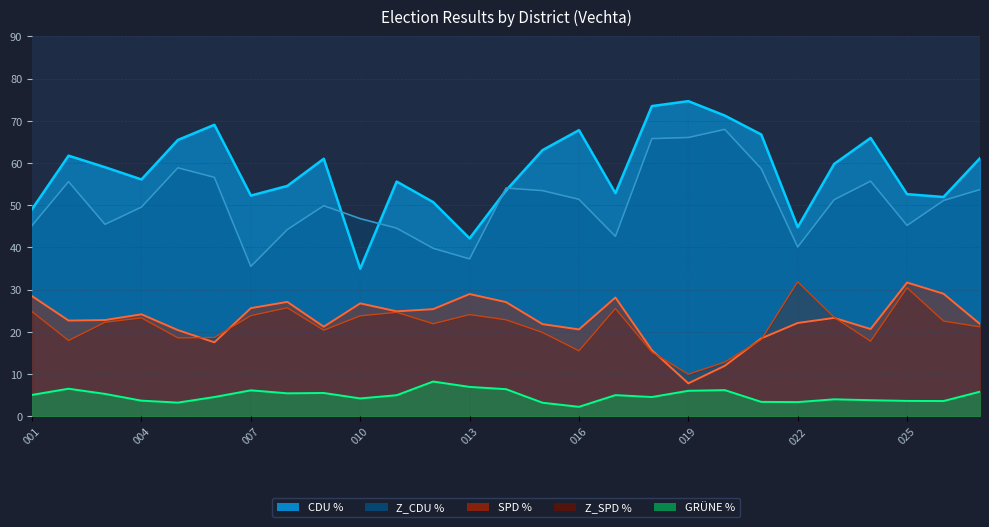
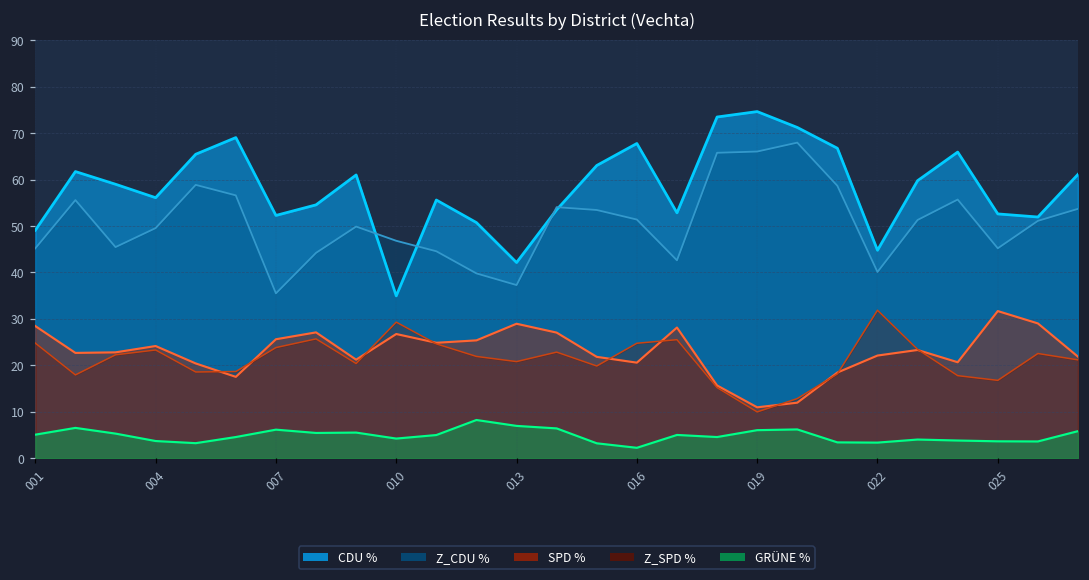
  {
    "CDU %": {
      "001": 49,
      "004": 56,
      "007": 52,
      "010": 35,
      "013": 42,
      "016": 68,
      "019": 75,
      "022": 45,
      "025": 53
    },
    "Z_CDU %": {
      "001": 45,
      "004": 50,
      "007": 35,
      "010": 47,
      "013": 37,
      "016": 51,
      "019": 66,
      "022": 40,
      "025": 45
    },
    "SPD %": {
      "001": 28,
      "004": 24,
      "007": 26,
      "010": 27,
      "013": 29,
      "016": 21,
-     "019": 8,
+     "019": 11,
      "022": 22,
      "025": 32
    },
    "Z_SPD %": {
      "001": 25,
      "004": 23,
      "007": 24,
-     "010": 24,
-     "013": 24,
-     "016": 15,
+     "010": 29,
+     "013": 21,
+     "016": 25,
      "019": 10,
      "022": 32,
-     "025": 30
+     "025": 17
    },
    "GRÜNE %": {
      "001": 5,
      "004": 4,
      "007": 6,
      "010": 4,
      "013": 7,
      "016": 2,
      "019": 6,
      "022": 3,
      "025": 4
    }
  }
